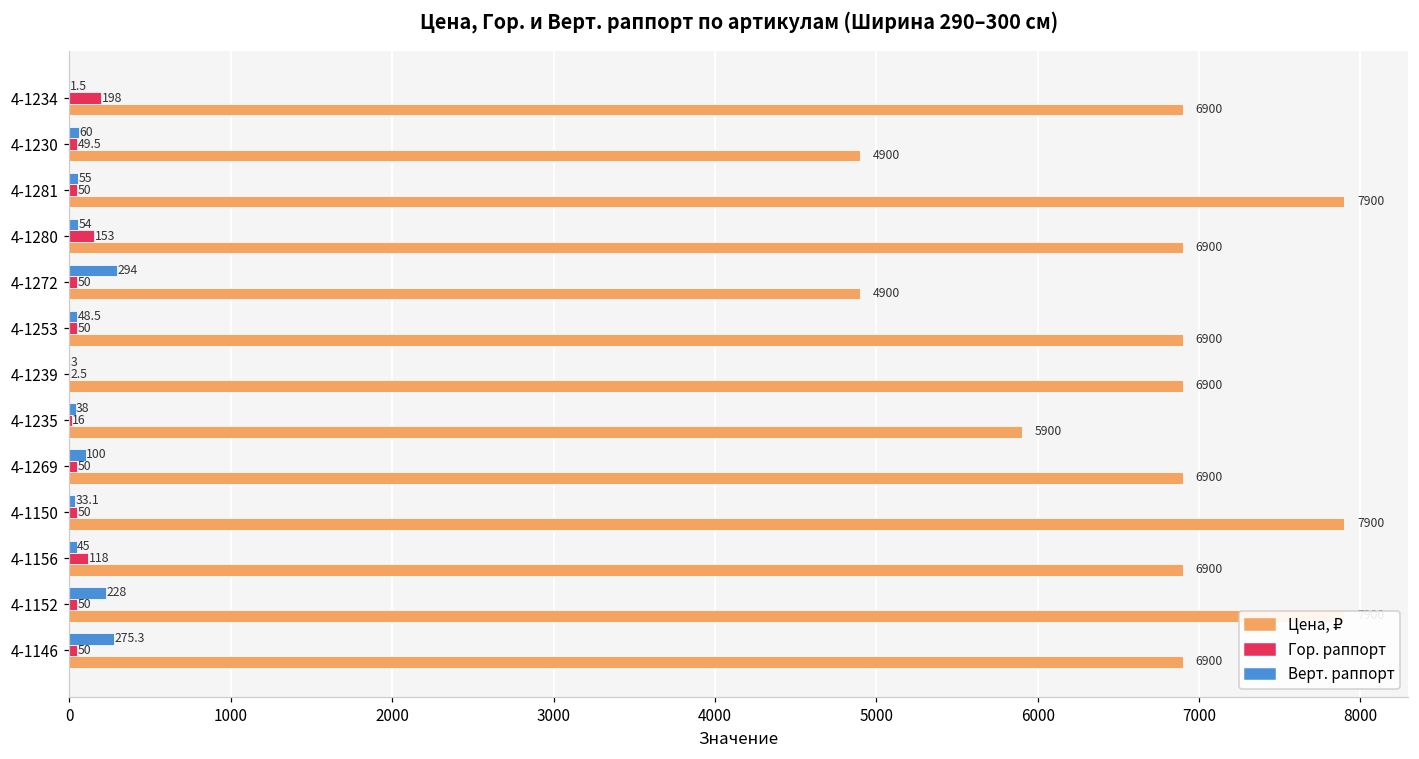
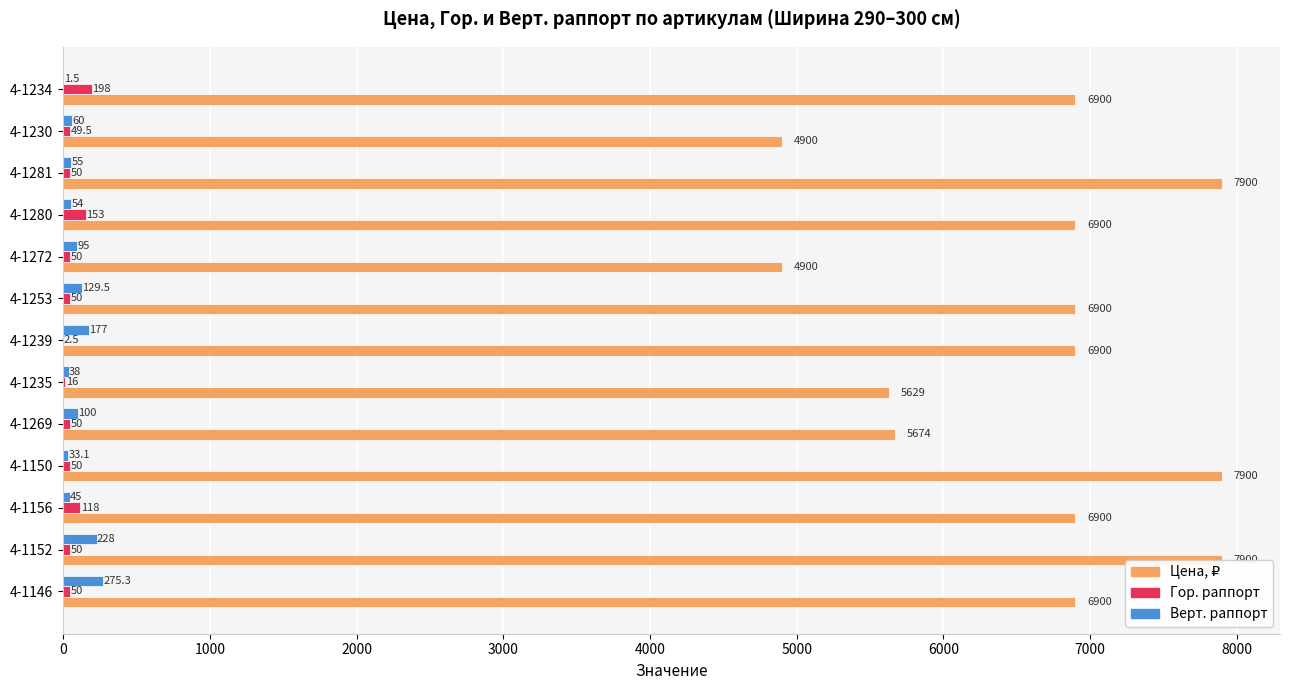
  {
    "Цена, ₽": {
      "4-1234": 6900,
      "4-1230": 4900,
      "4-1281": 7900,
      "4-1280": 6900,
      "4-1272": 4900,
      "4-1253": 6900,
      "4-1239": 6900,
-     "4-1235": 5900,
-     "4-1269": 6900,
+     "4-1235": 5629,
+     "4-1269": 5674,
      "4-1150": 7900,
      "4-1156": 6900,
      "4-1146": 6900
    },
    "Гор. раппорт": {
      "4-1234": 198,
      "4-1230": 49.5,
      "4-1281": 50,
      "4-1280": 153,
      "4-1272": 50,
      "4-1253": 50,
      "4-1239": 2.5,
      "4-1235": 16,
      "4-1269": 50,
      "4-1150": 50,
      "4-1156": 118,
      "4-1152": 50,
      "4-1146": 50
    },
    "Верт. раппорт": {
      "4-1234": 1.5,
      "4-1230": 60,
      "4-1281": 55,
      "4-1280": 54,
-     "4-1272": 294,
-     "4-1253": 48.5,
-     "4-1239": 3,
+     "4-1272": 95,
+     "4-1253": 129.5,
+     "4-1239": 177,
      "4-1235": 38,
      "4-1269": 100,
      "4-1150": 33.1,
      "4-1156": 45,
      "4-1152": 228,
      "4-1146": 275.3
    }
  }
